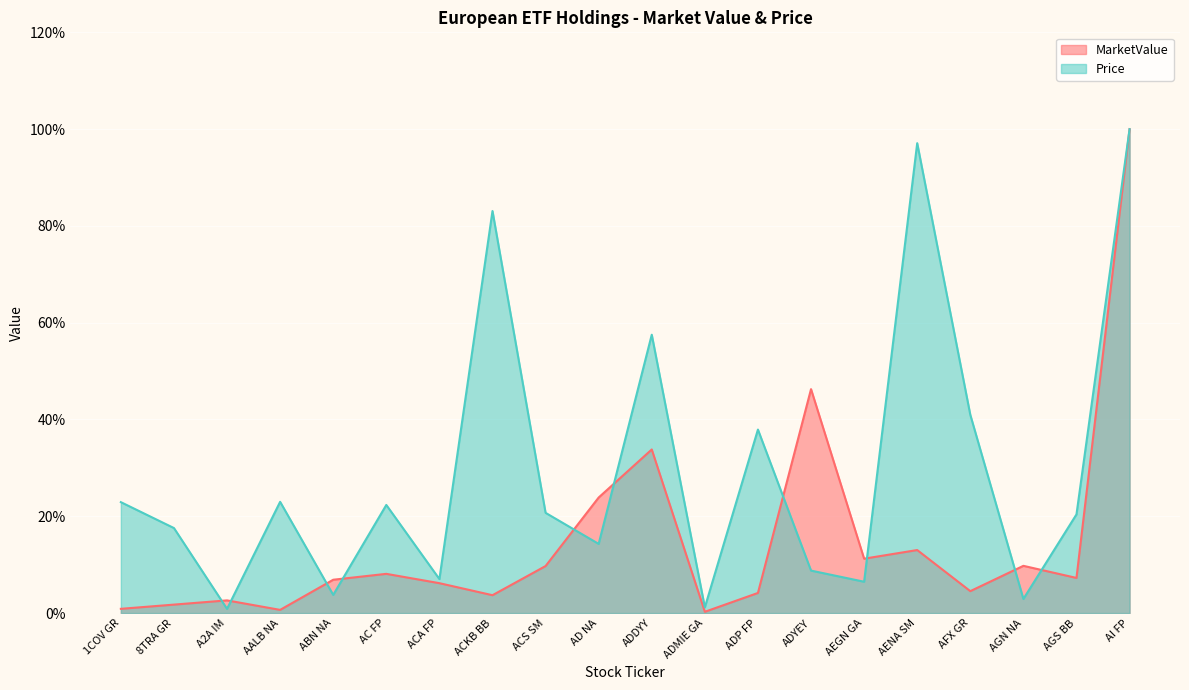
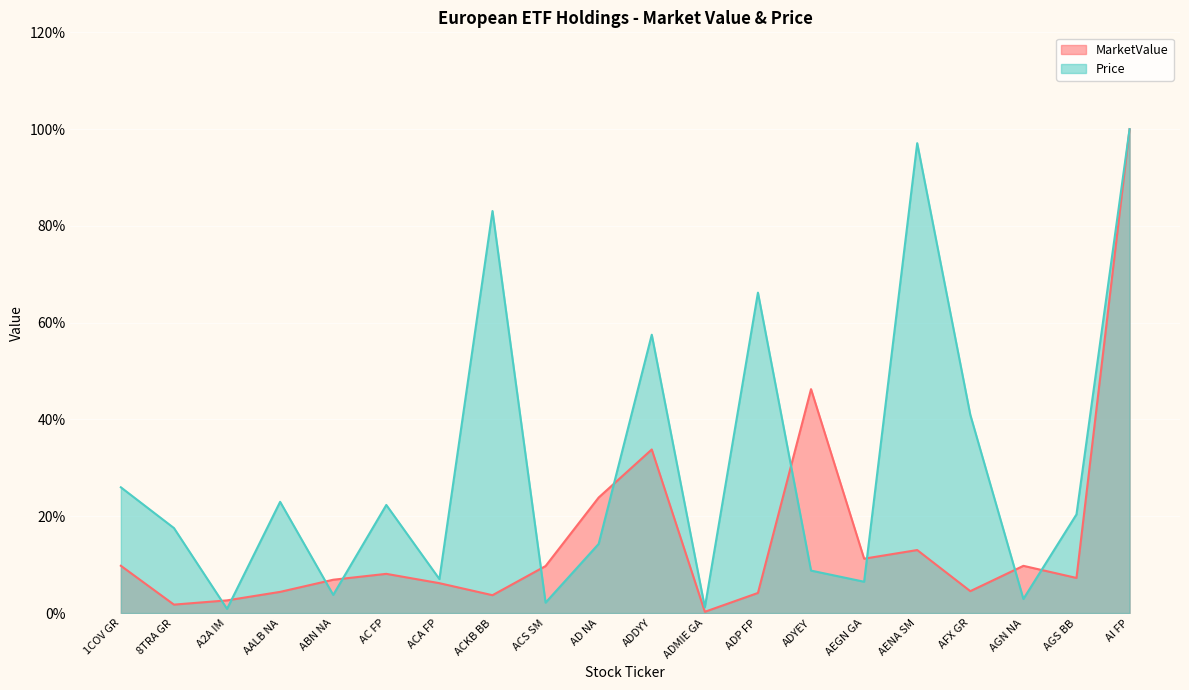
  {
    "MarketValue": {
-     "1COV GR": "1%",
+     "1COV GR": "10%",
      "8TRA GR": "2%",
      "A2A IM": "3%",
-     "AALB NA": "1%",
+     "AALB NA": "4%",
      "ABN NA": "7%",
      "AC FP": "8%",
      "ACA FP": "6%",
      "ACKB BB": "4%",
      "ACS SM": "10%",
      "AD NA": "24%",
      "ADDYY": "34%",
      "ADMIE GA": "0%",
      "ADP FP": "4%",
      "ADYEY": "46%",
      "AEGN GA": "11%",
      "AENA SM": "13%",
      "AFX GR": "5%",
      "AGN NA": "10%",
      "AGS BB": "7%"
    },
    "Price": {
-     "1COV GR": "23%",
+     "1COV GR": "26%",
      "8TRA GR": "18%",
      "A2A IM": "1%",
      "AALB NA": "23%",
      "ABN NA": "4%",
      "AC FP": "22%",
      "ACA FP": "7%",
      "ACKB BB": "83%",
-     "ACS SM": "21%",
+     "ACS SM": "2%",
      "AD NA": "14%",
      "ADDYY": "58%",
      "ADMIE GA": "1%",
-     "ADP FP": "38%",
+     "ADP FP": "66%",
      "ADYEY": "9%",
      "AEGN GA": "6%",
      "AENA SM": "97%",
      "AFX GR": "41%",
      "AGN NA": "3%",
      "AGS BB": "20%"
    }
  }
